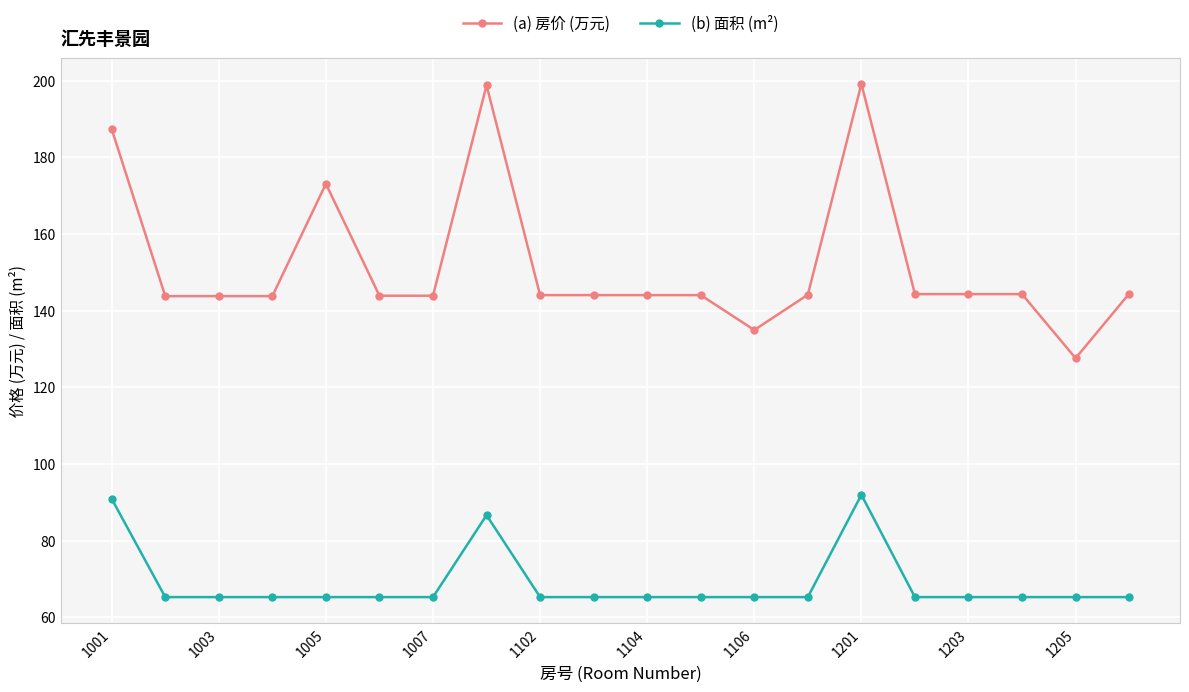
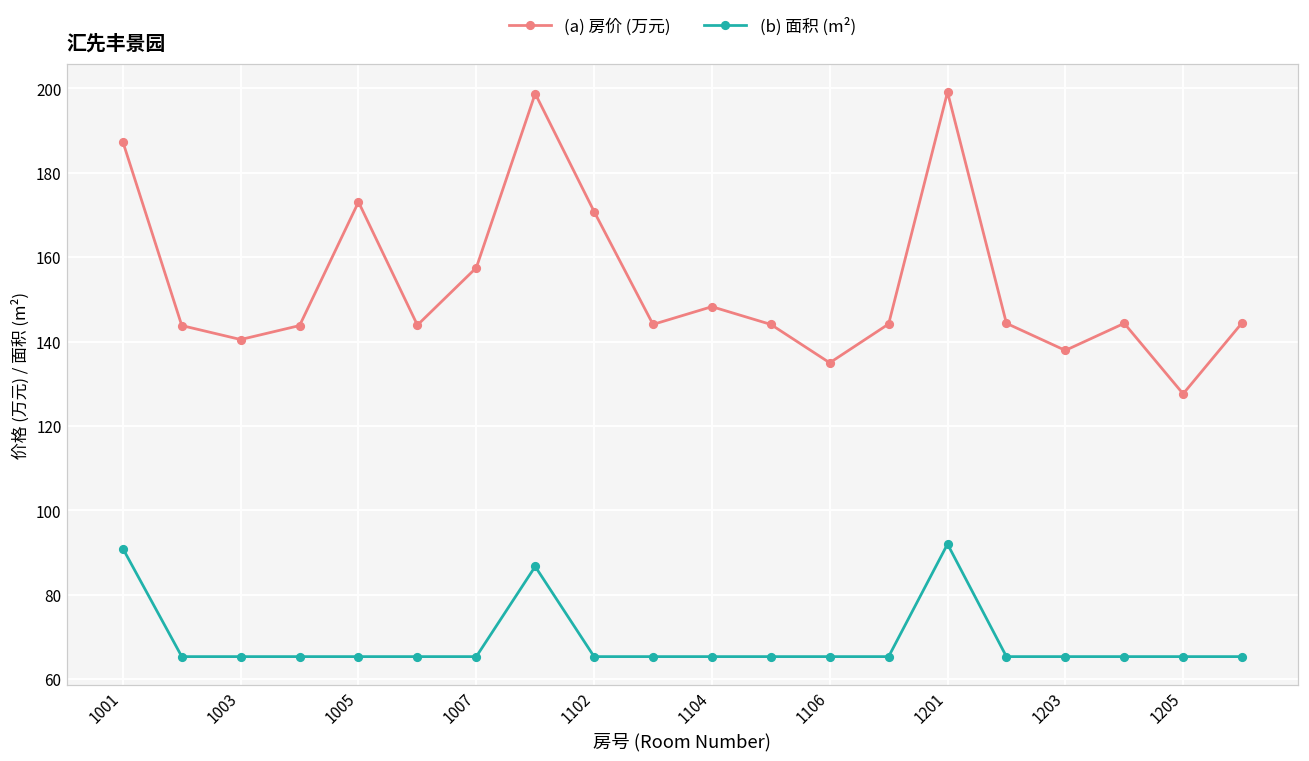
  {
    "(a) 房价 (万元)": {
      "1001": 187,
-     "1003": 144,
+     "1003": 140,
      "1005": 173,
-     "1007": 144,
-     "1102": 144,
-     "1104": 144,
+     "1007": 158,
+     "1102": 171,
+     "1104": 148,
      "1106": 135,
      "1201": 199,
-     "1203": 144,
+     "1203": 138,
      "1205": 128
    },
    "(b) 面积 (m²)": {
      "1001": 91,
      "1003": 65,
      "1005": 65,
      "1007": 65,
      "1102": 65,
      "1104": 65,
      "1106": 65,
      "1201": 92,
      "1203": 65,
      "1205": 65
    }
  }
